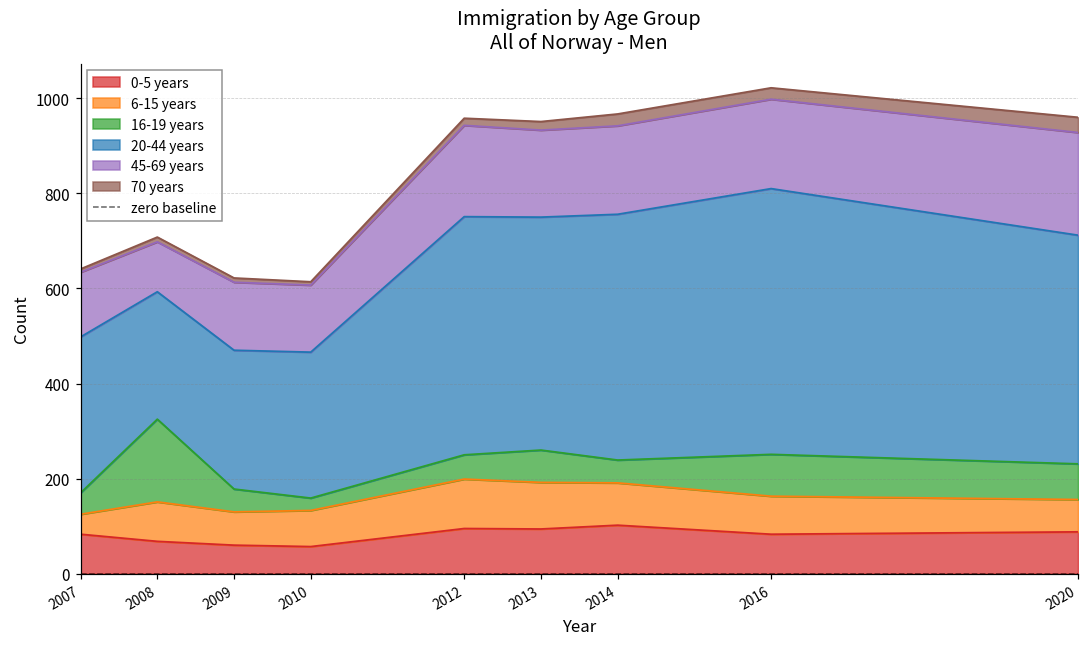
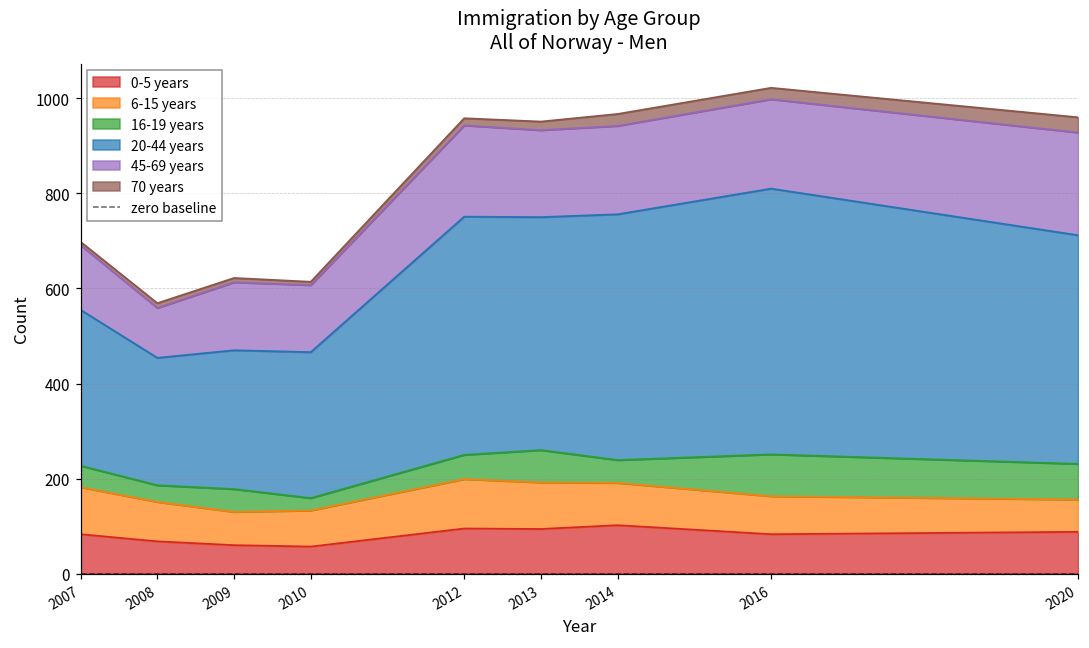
  {
    "0-5 years": {
      "2007": 80,
      "2008": 70,
      "2009": 60,
      "2010": 60,
      "2012": 100,
      "2013": 90,
      "2014": 100,
      "2016": 80,
      "2020": 90
    },
    "6-15 years": {
-     "2007": 40,
+     "2007": 100,
      "2008": 80,
      "2009": 70,
      "2010": 80,
      "2012": 100,
      "2013": 100,
      "2014": 90,
      "2016": 80,
      "2020": 70
    },
    "16-19 years": {
      "2007": 50,
-     "2008": 170,
+     "2008": 40,
      "2009": 50,
      "2010": 30,
      "2012": 50,
      "2013": 70,
      "2014": 50,
      "2016": 90,
      "2020": 80
    },
    "20-44 years": {
      "2007": 330,
      "2008": 270,
      "2009": 290,
      "2010": 310,
      "2012": 500,
      "2013": 490,
      "2014": 520,
      "2016": 560,
      "2020": 480
    },
    "45-69 years": {
      "2007": 140,
      "2008": 110,
      "2009": 140,
      "2010": 140,
      "2012": 190,
      "2013": 180,
      "2014": 190,
      "2016": 190,
      "2020": 220
    },
    "70 years": {
      "2007": 10,
      "2008": 10,
      "2009": 10,
      "2010": 10,
      "2012": 20,
      "2013": 20,
      "2014": 30,
      "2016": 20,
      "2020": 30
    }
  }
